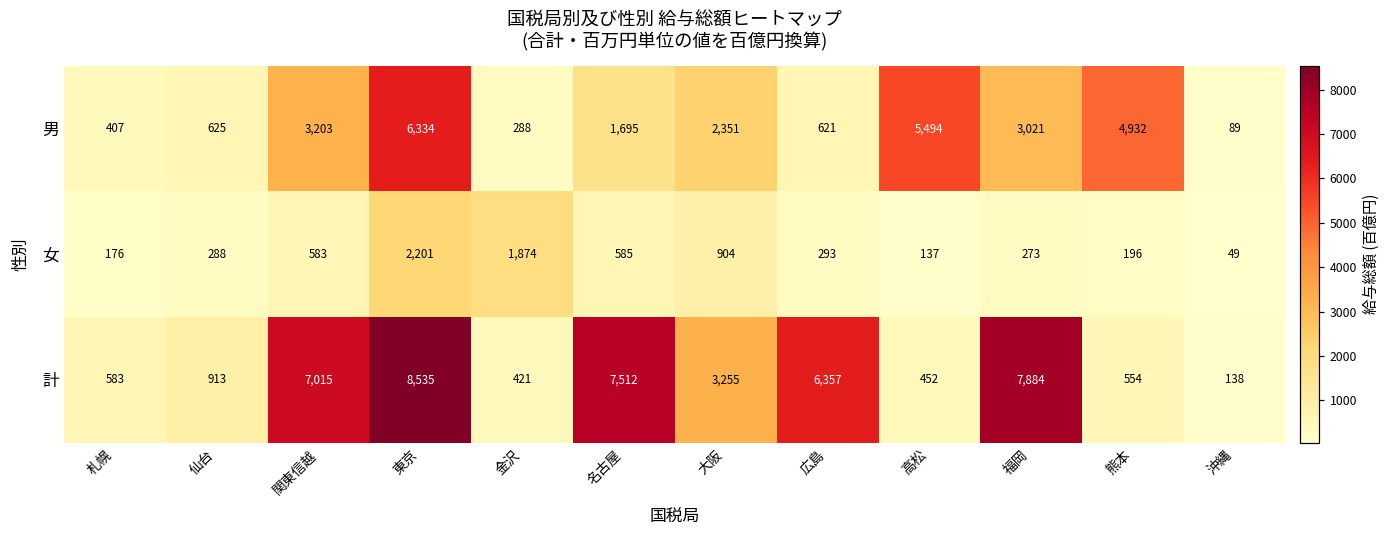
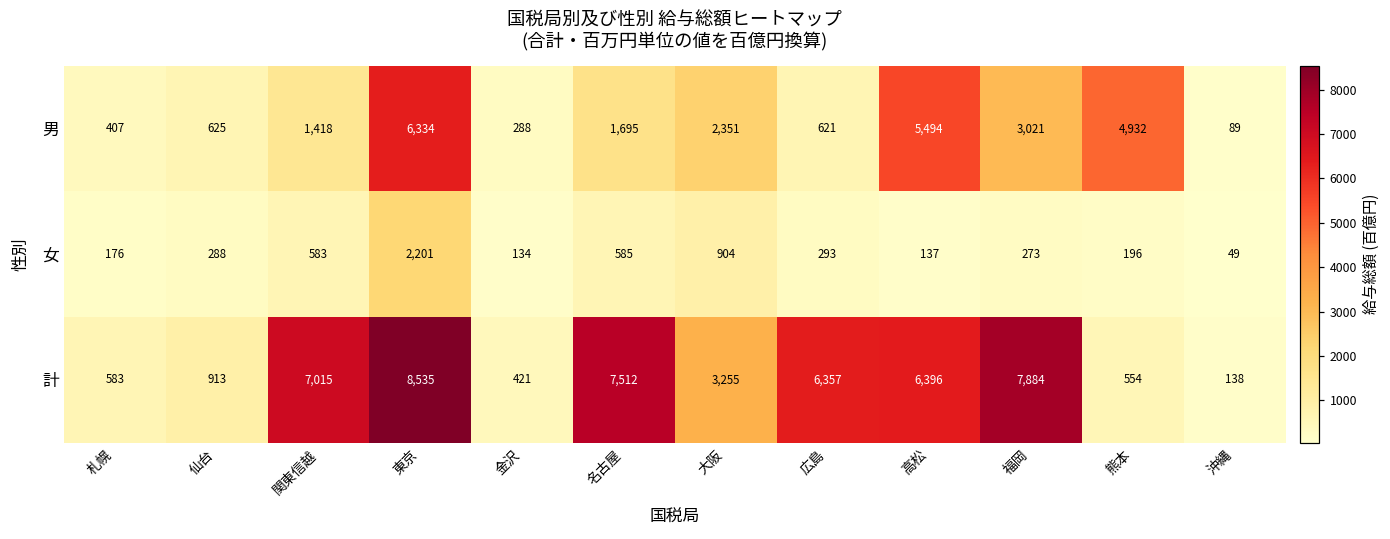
  {
    "男": {
      "札幌": "407",
      "仙台": "625",
-     "関東信越": "3,203",
+     "関東信越": "1,418",
      "東京": "6,334",
      "金沢": "288",
      "名古屋": "1,695",
      "大阪": "2,351",
      "広島": "621",
      "高松": "5,494",
      "福岡": "3,021",
      "熊本": "4,932",
      "沖縄": "89"
    },
    "女": {
      "札幌": "176",
      "仙台": "288",
      "関東信越": "583",
      "東京": "2,201",
-     "金沢": "1,874",
+     "金沢": "134",
      "名古屋": "585",
      "大阪": "904",
      "広島": "293",
      "高松": "137",
      "福岡": "273",
      "熊本": "196",
      "沖縄": "49"
    },
    "計": {
      "札幌": "583",
      "仙台": "913",
      "関東信越": "7,015",
      "東京": "8,535",
      "金沢": "421",
      "名古屋": "7,512",
      "大阪": "3,255",
      "広島": "6,357",
-     "高松": "452",
+     "高松": "6,396",
      "福岡": "7,884",
      "熊本": "554",
      "沖縄": "138"
    }
  }
